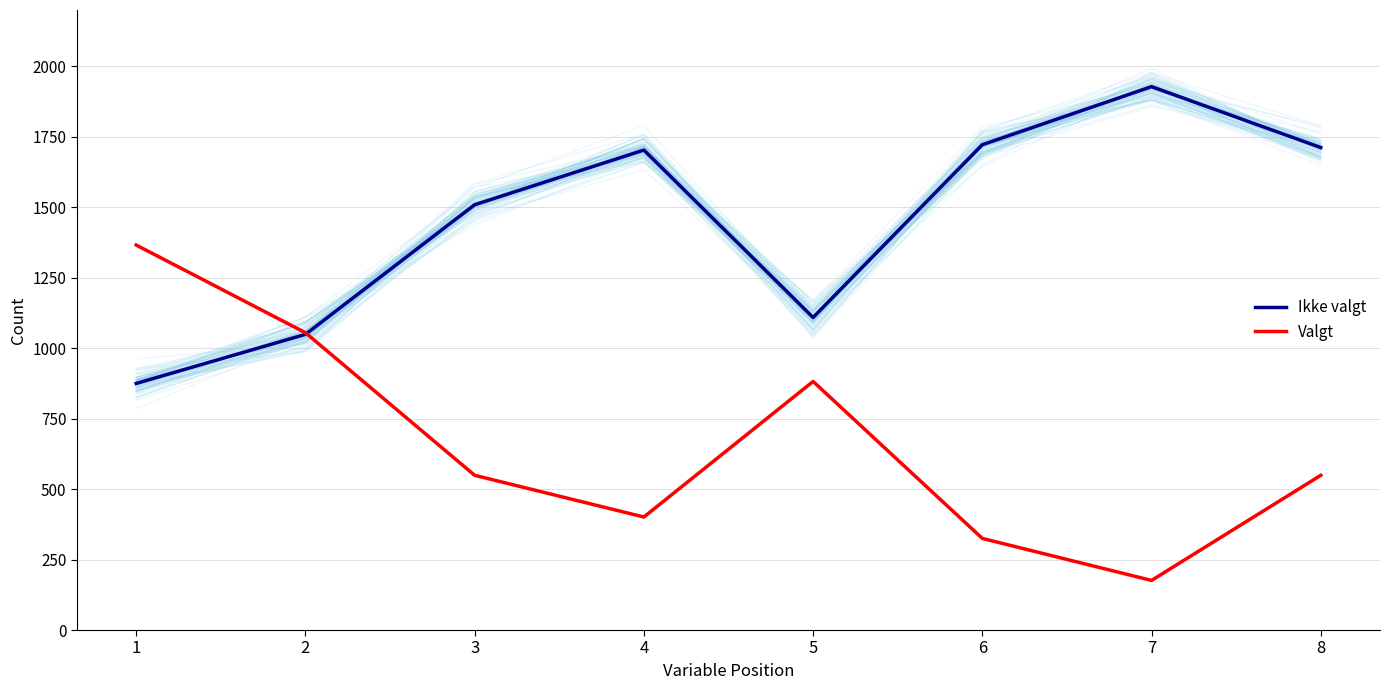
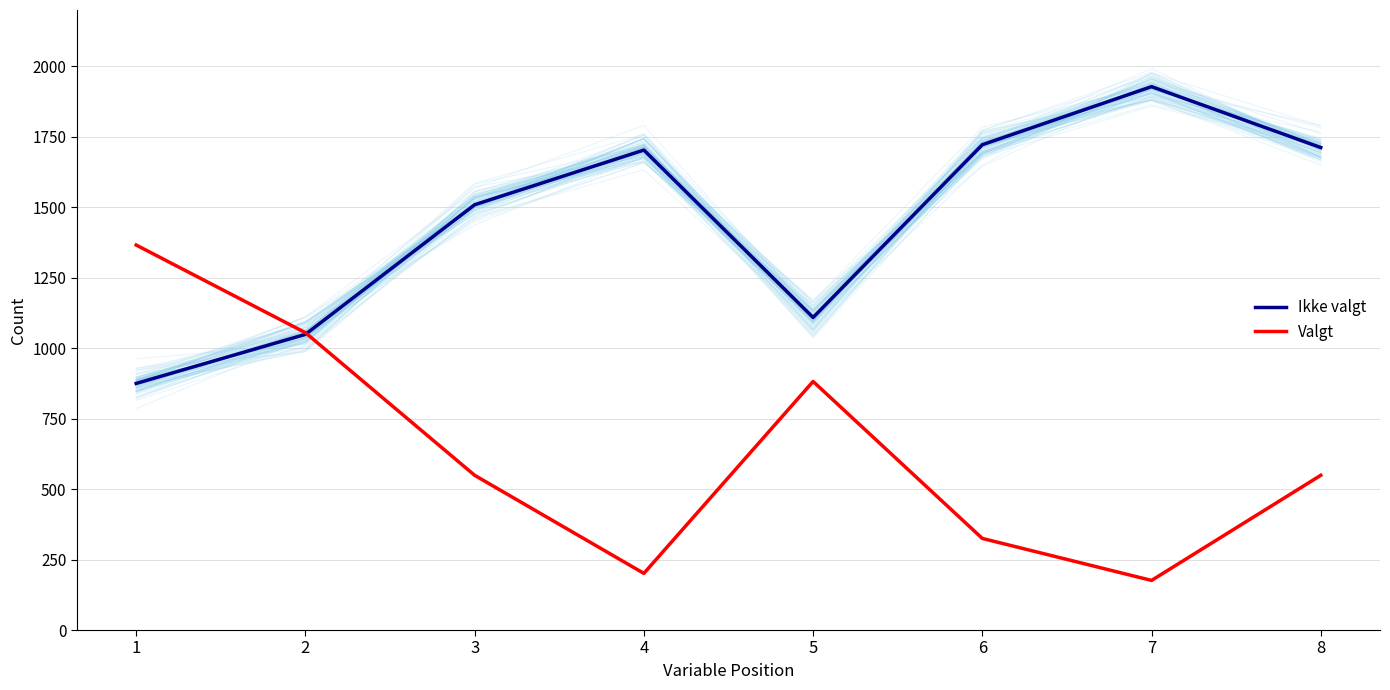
  {
    "Valgt": {
      "1": 1370,
      "3": 550,
-     "4": 400,
+     "4": 200,
      "5": 880,
      "6": 330,
      "7": 180,
      "8": 550
    }
  }
